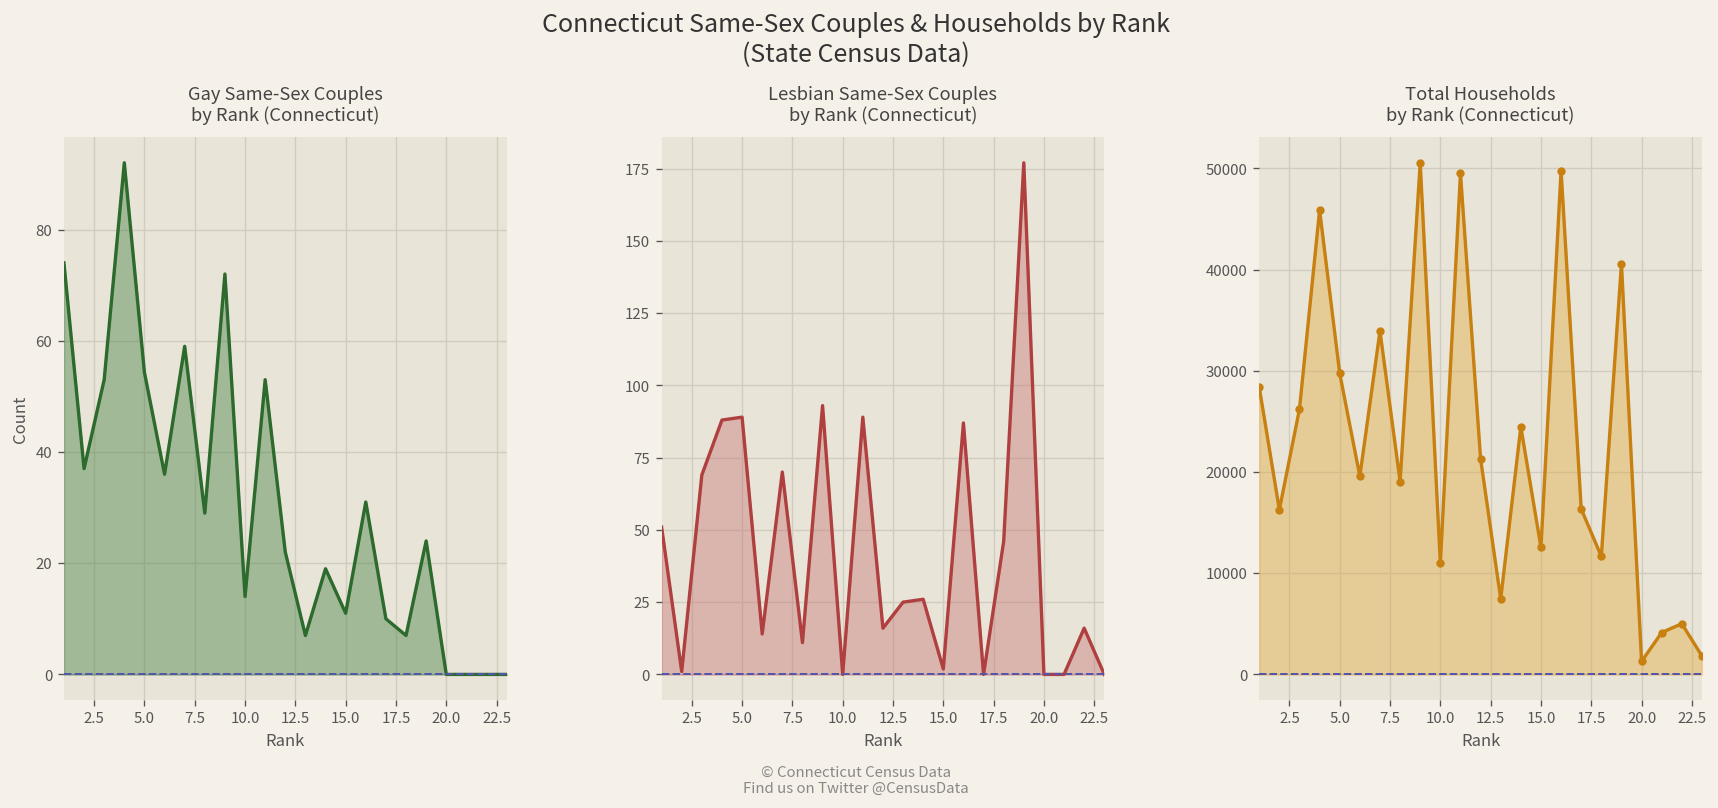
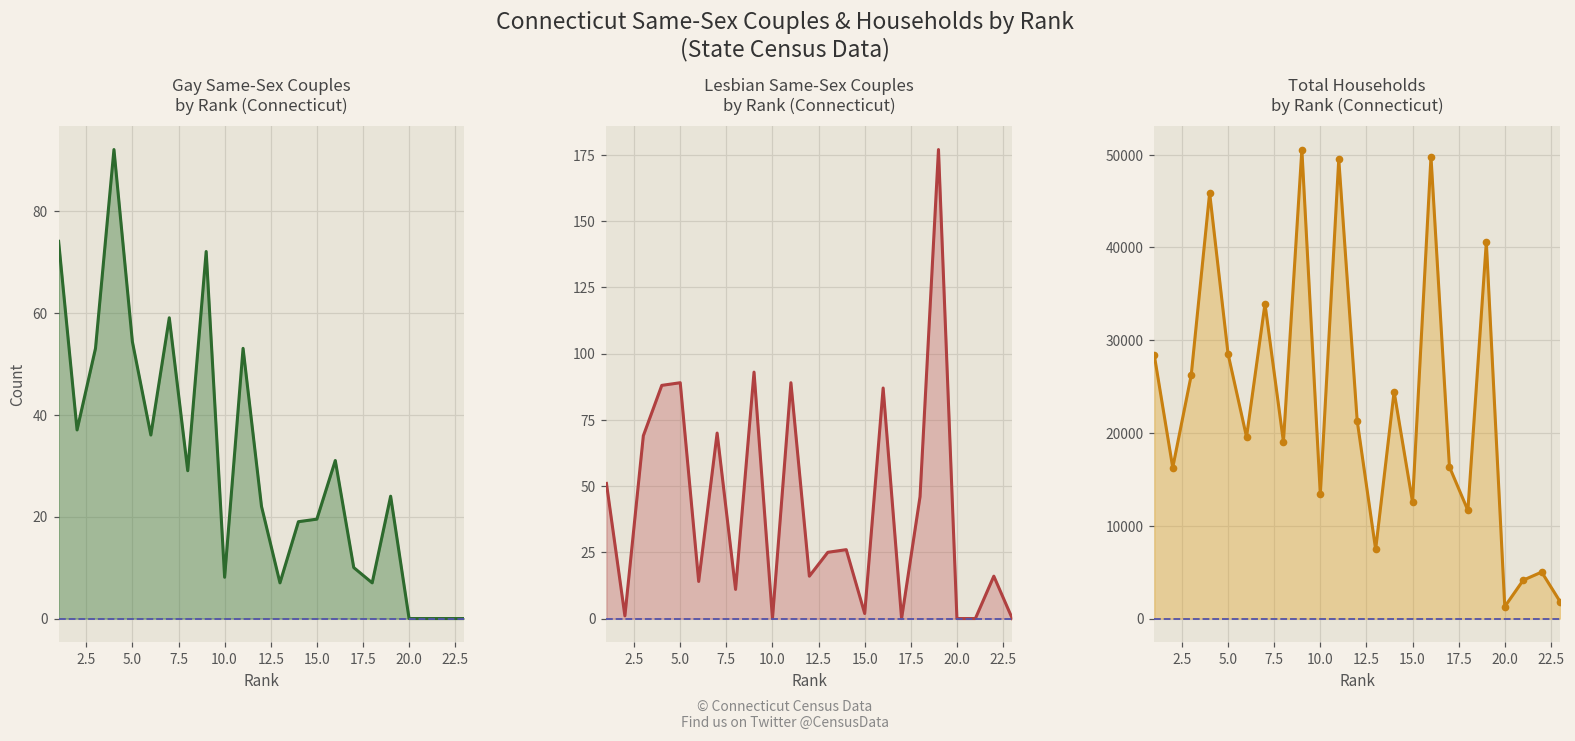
  {
    "Gay Same-Sex Couples by Rank (Connecticut)": {
      "5.0": 54,
-     "10.0": 14,
-     "15.0": 11,
+     "10.0": 8,
+     "15.0": 20,
      "20.0": 0
    },
    "Lesbian Same-Sex Couples by Rank (Connecticut)": {
      "5.0": 89,
      "10.0": 0,
      "15.0": 2,
      "20.0": 0
    },
    "Total Households by Rank (Connecticut)": {
-     "5.0": 30000,
-     "10.0": 11000,
+     "5.0": 29000,
+     "10.0": 13000,
      "15.0": 13000,
      "20.0": 1000
    }
  }
